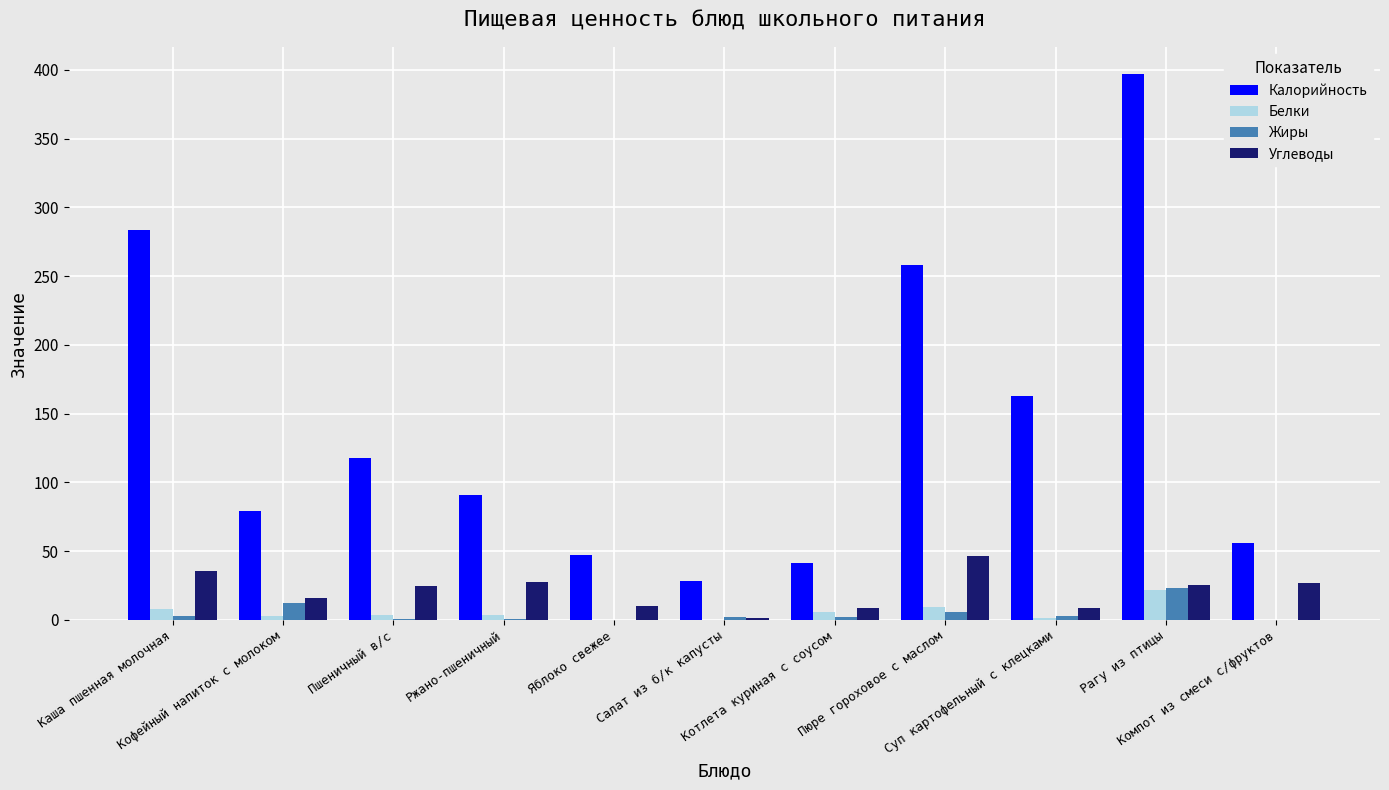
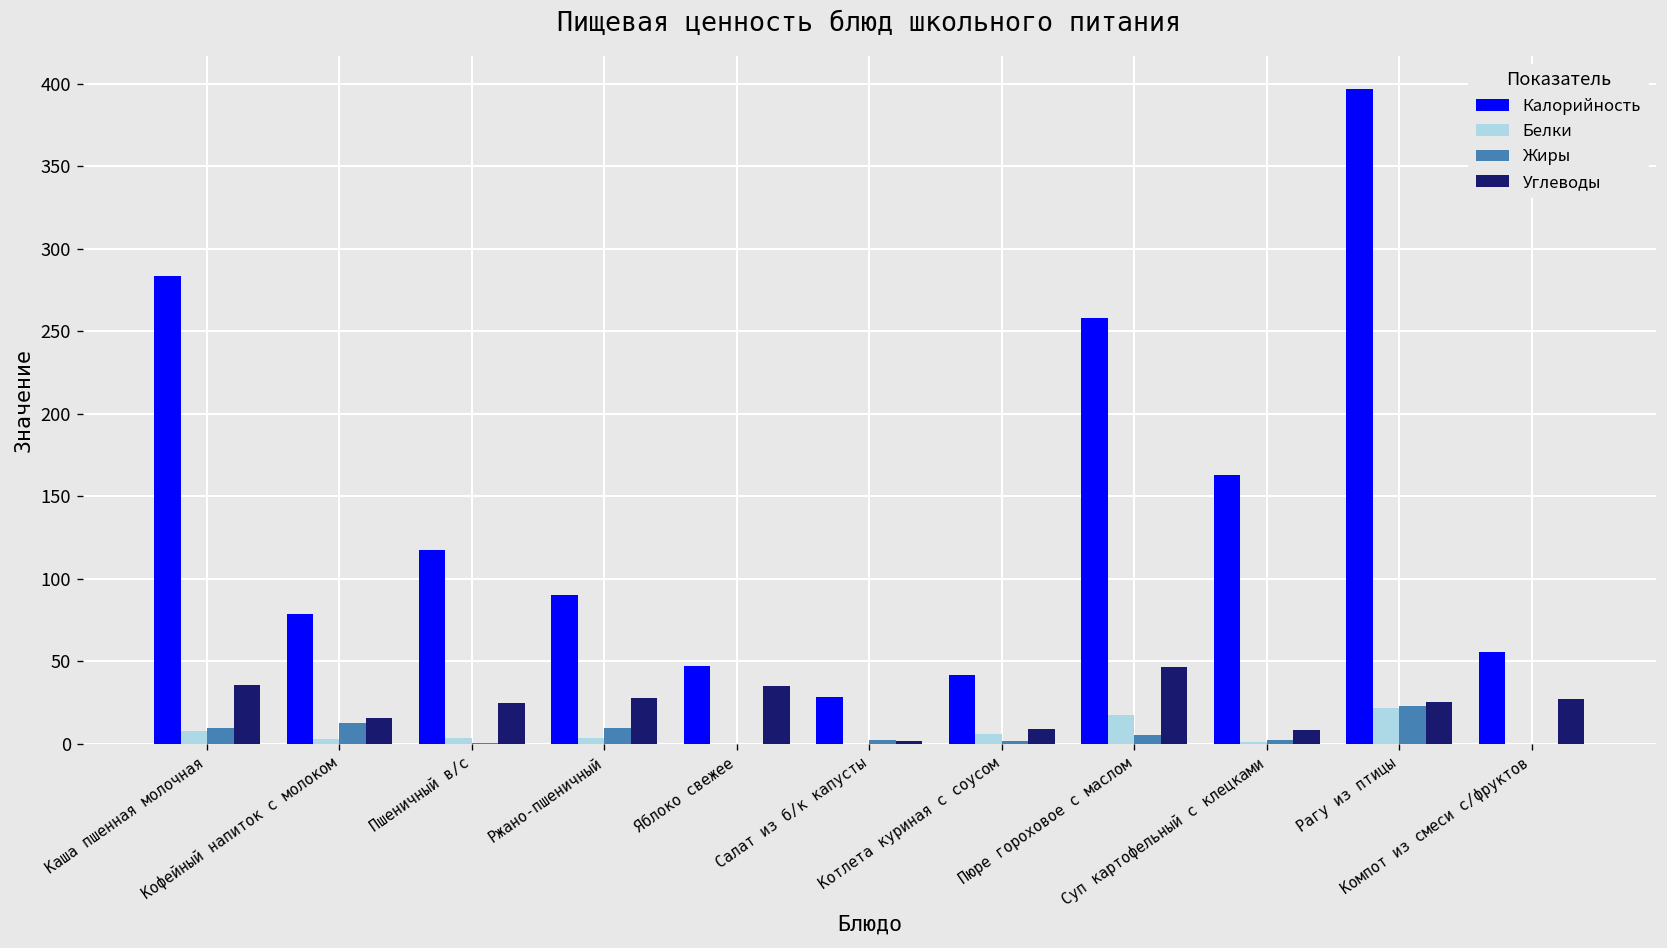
  {
    "Калорийность": {
      "Каша пшенная молочная": 284,
      "Кофейный напиток с молоком": 79,
      "Пшеничный в/с": 118,
      "Ржано-пшеничный": 91,
      "Яблоко свежее": 47,
      "Салат из б/к капусты": 28,
      "Котлета куриная с соусом": 42,
      "Пюре гороховое с маслом": 258,
      "Суп картофельный с клецками": 163,
      "Рагу из птицы": 397,
      "Компот из смеси с/фруктов": 56
    },
    "Белки": {
      "Каша пшенная молочная": 8,
      "Кофейный напиток с молоком": 3,
      "Пшеничный в/с": 4,
      "Ржано-пшеничный": 3,
      "Яблоко свежее": 0,
      "Салат из б/к капусты": 0,
      "Котлета куриная с соусом": 6,
-     "Пюре гороховое с маслом": 10,
+     "Пюре гороховое с маслом": 18,
      "Рагу из птицы": 22,
      "Компот из смеси с/фруктов": 0
    },
    "Жиры": {
-     "Каша пшенная молочная": 3,
+     "Каша пшенная молочная": 10,
      "Кофейный напиток с молоком": 12,
-     "Ржано-пшеничный": 1,
+     "Ржано-пшеничный": 9,
      "Яблоко свежее": 0,
      "Салат из б/к капусты": 2,
      "Котлета куриная с соусом": 2,
      "Пюре гороховое с маслом": 5,
      "Суп картофельный с клецками": 3,
      "Рагу из птицы": 23,
      "Компот из смеси с/фруктов": 0
    },
    "Углеводы": {
      "Каша пшенная молочная": 36,
      "Кофейный напиток с молоком": 16,
      "Пшеничный в/с": 25,
      "Ржано-пшеничный": 28,
-     "Яблоко свежее": 10,
+     "Яблоко свежее": 35,
      "Котлета куриная с соусом": 9,
      "Пюре гороховое с маслом": 47,
      "Суп картофельный с клецками": 9,
      "Рагу из птицы": 25,
      "Компот из смеси с/фруктов": 27
    }
  }
